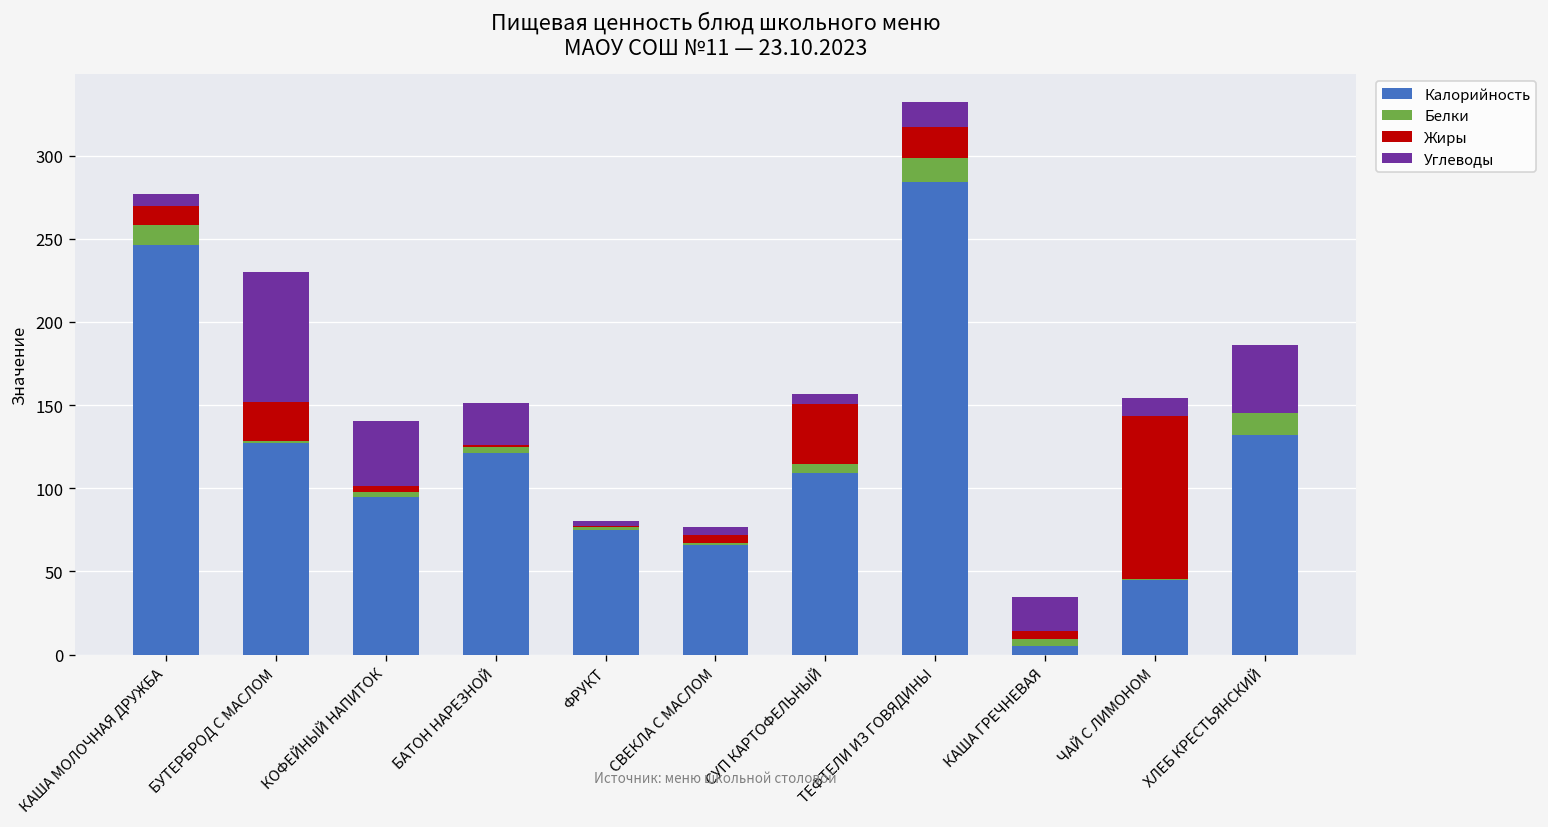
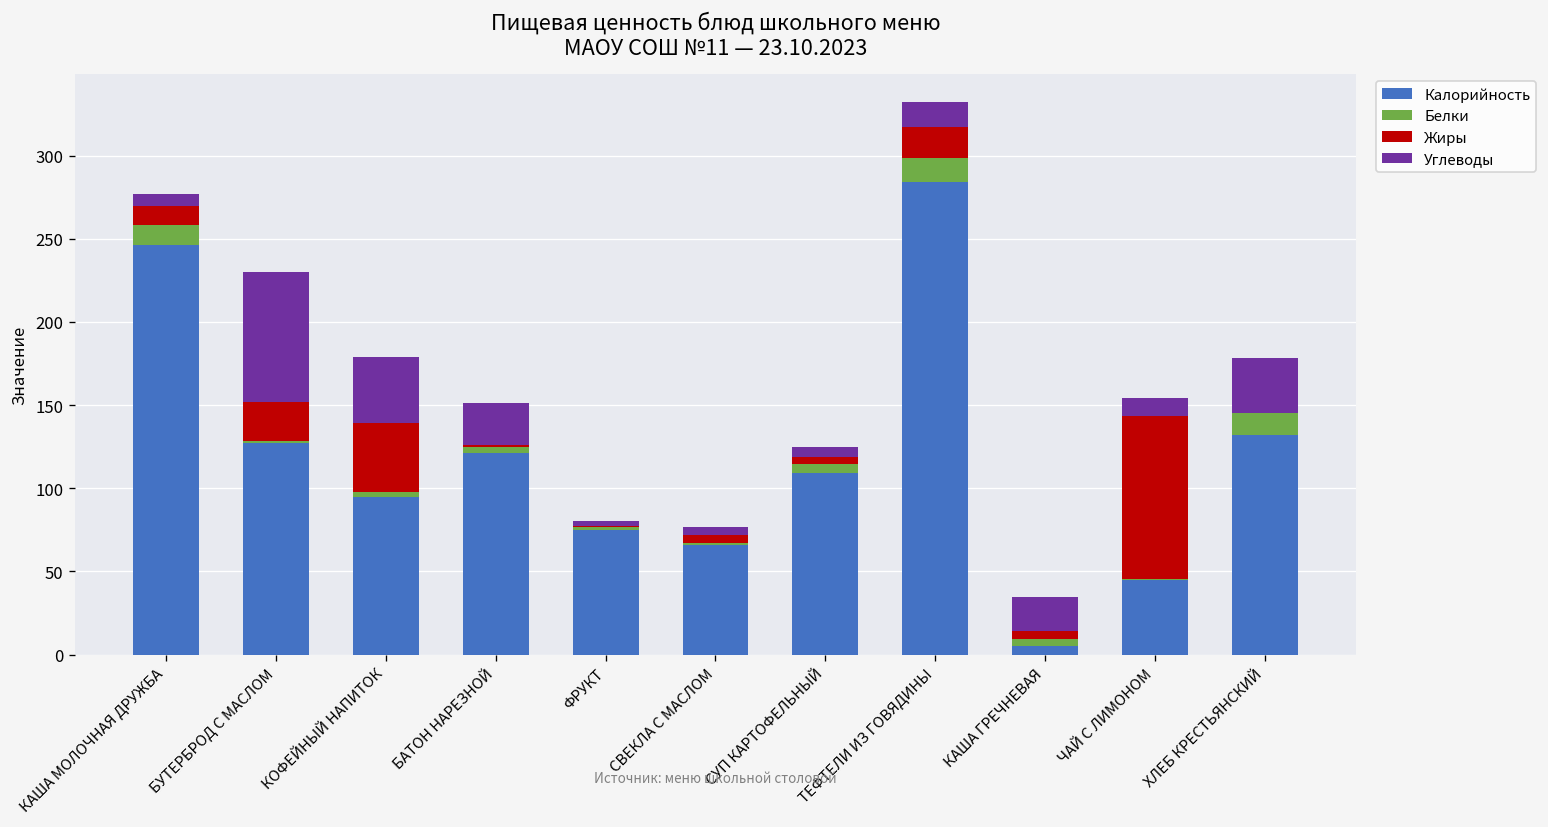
  {
    "Калорийность": {
      "КАША МОЛОЧНАЯ ДРУЖБА": 246,
      "БУТЕРБРОД С МАСЛОМ": 127,
      "КОФЕЙНЫЙ НАПИТОК": 95,
      "БАТОН НАРЕЗНОЙ": 121,
      "ФРУКТ": 75,
      "СВЕКЛА С МАСЛОМ": 66,
      "СУП КАРТОФЕЛЬНЫЙ": 109,
      "ТЕФТЕЛИ ИЗ ГОВЯДИНЫ": 284,
      "КАША ГРЕЧНЕВАЯ": 5,
      "ЧАЙ С ЛИМОНОМ": 45,
      "ХЛЕБ КРЕСТЬЯНСКИЙ": 132
    },
    "Белки": {
      "КАША МОЛОЧНАЯ ДРУЖБА": 12,
      "КОФЕЙНЫЙ НАПИТОК": 3,
      "БАТОН НАРЕЗНОЙ": 4,
      "СУП КАРТОФЕЛЬНЫЙ": 5,
      "ТЕФТЕЛИ ИЗ ГОВЯДИНЫ": 15,
      "КАША ГРЕЧНЕВАЯ": 5,
      "ХЛЕБ КРЕСТЬЯНСКИЙ": 13
    },
    "Жиры": {
      "КАША МОЛОЧНАЯ ДРУЖБА": 11,
      "БУТЕРБРОД С МАСЛОМ": 23,
-     "КОФЕЙНЫЙ НАПИТОК": 3,
+     "КОФЕЙНЫЙ НАПИТОК": 41,
      "СВЕКЛА С МАСЛОМ": 5,
-     "СУП КАРТОФЕЛЬНЫЙ": 37,
+     "СУП КАРТОФЕЛЬНЫЙ": 4,
      "ТЕФТЕЛИ ИЗ ГОВЯДИНЫ": 18,
      "КАША ГРЕЧНЕВАЯ": 4,
      "ЧАЙ С ЛИМОНОМ": 98
    },
    "Углеводы": {
      "КАША МОЛОЧНАЯ ДРУЖБА": 7,
      "БУТЕРБРОД С МАСЛОМ": 78,
      "КОФЕЙНЫЙ НАПИТОК": 39,
      "БАТОН НАРЕЗНОЙ": 25,
      "ФРУКТ": 3,
      "СВЕКЛА С МАСЛОМ": 5,
      "СУП КАРТОФЕЛЬНЫЙ": 6,
      "ТЕФТЕЛИ ИЗ ГОВЯДИНЫ": 16,
      "КАША ГРЕЧНЕВАЯ": 21,
      "ЧАЙ С ЛИМОНОМ": 11,
-     "ХЛЕБ КРЕСТЬЯНСКИЙ": 41
+     "ХЛЕБ КРЕСТЬЯНСКИЙ": 33
    }
  }
